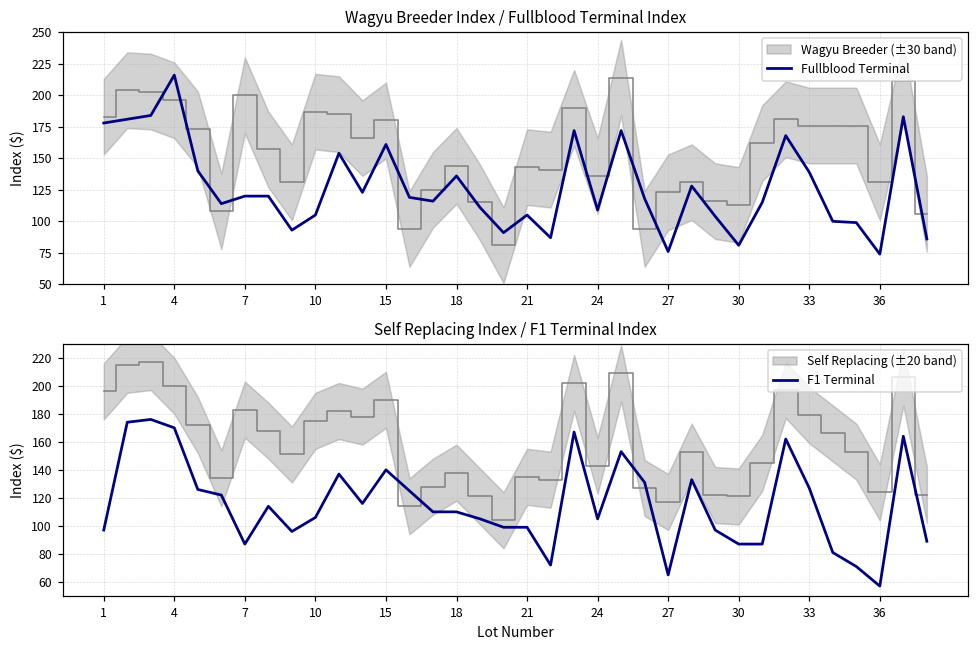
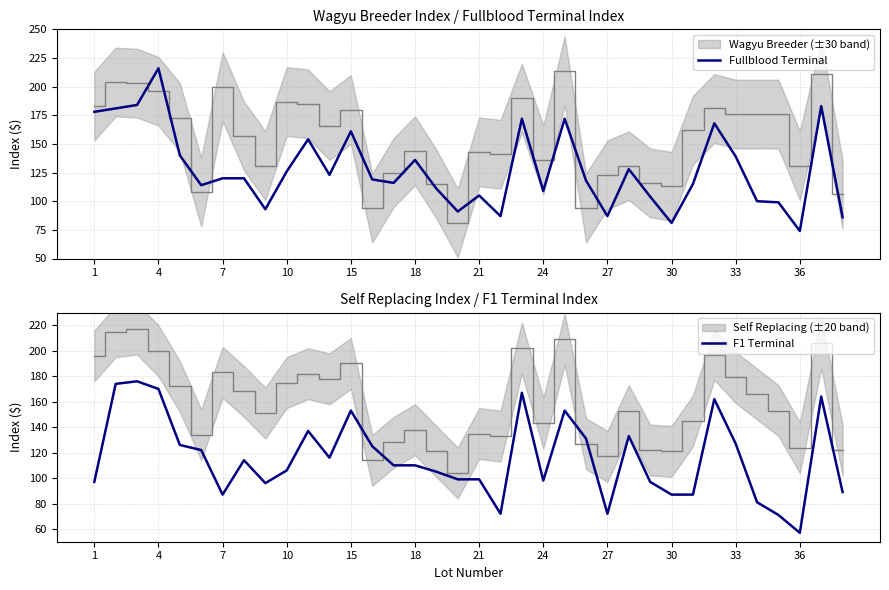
  {
    "Wagyu Breeder Index / Fullblood Terminal Index": {
      "Fullblood Terminal": {
        "1": 178,
        "4": 216,
        "7": 120,
-       "10": 105,
+       "10": 126,
        "15": 161,
        "18": 136,
        "21": 105,
        "24": 109,
-       "27": 76,
+       "27": 87,
        "30": 81,
        "33": 139,
        "36": 74
      }
    },
    "Self Replacing Index / F1 Terminal Index": {
      "F1 Terminal": {
        "1": 97,
        "4": 170,
        "7": 87,
        "10": 106,
-       "15": 140,
+       "15": 153,
        "18": 110,
        "21": 99,
-       "24": 105,
-       "27": 65,
+       "24": 98,
+       "27": 72,
        "30": 87,
        "33": 127,
        "36": 57
      }
    }
  }
